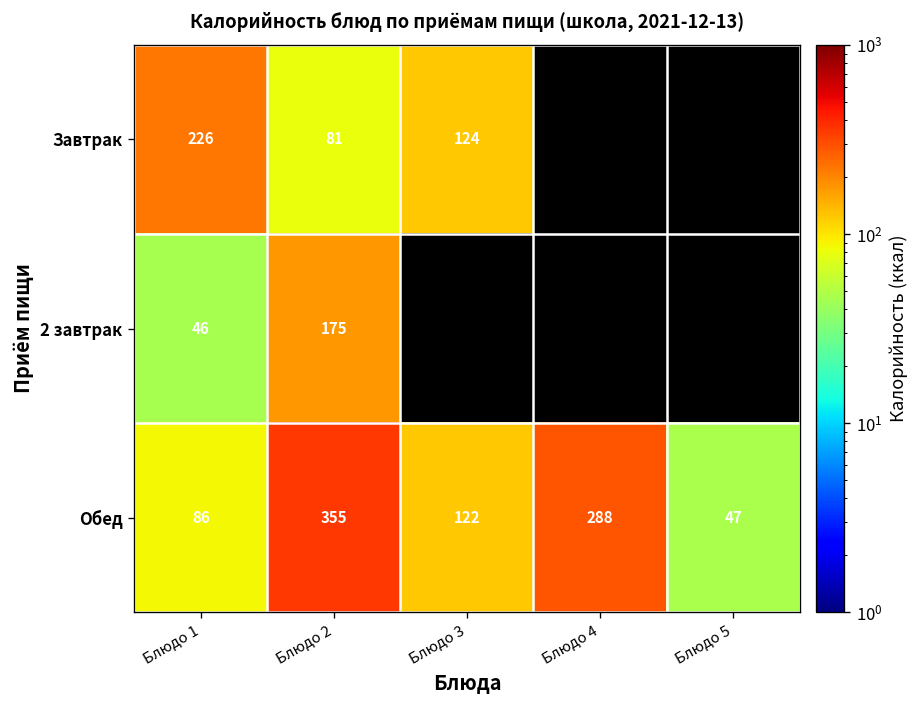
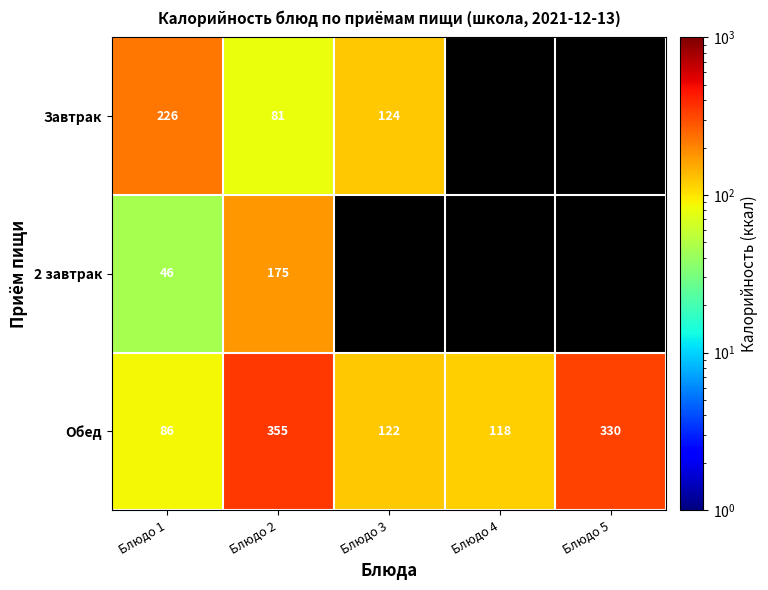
  {
    "Завтрак": {
      "Блюдо 1": 226,
      "Блюдо 2": 81,
      "Блюдо 3": 124
    },
    "2 завтрак": {
      "Блюдо 1": 46,
      "Блюдо 2": 175
    },
    "Обед": {
      "Блюдо 1": 86,
      "Блюдо 2": 355,
      "Блюдо 3": 122,
-     "Блюдо 4": 288,
-     "Блюдо 5": 47
+     "Блюдо 4": 118,
+     "Блюдо 5": 330
    }
  }
